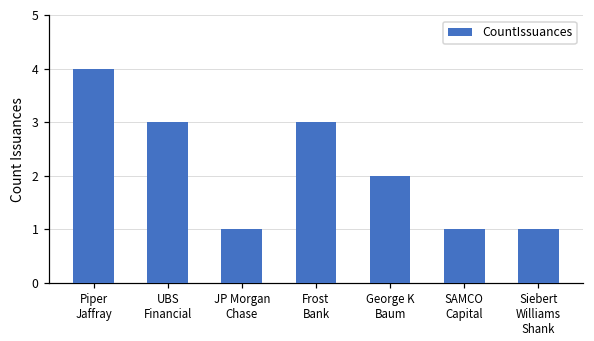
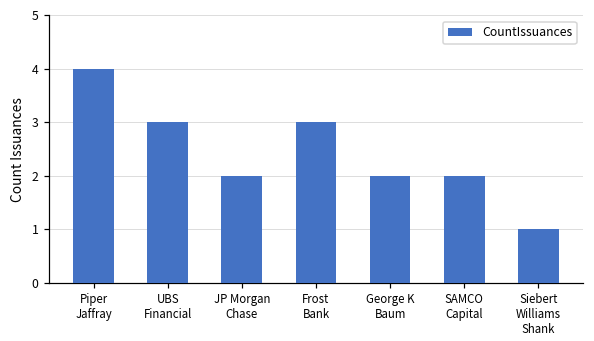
  {
    "Piper Jaffray": 4,
    "UBS Financial": 3,
-   "JP Morgan Chase": 1,
+   "JP Morgan Chase": 2,
    "Frost Bank": 3,
    "George K Baum": 2,
-   "SAMCO Capital": 1,
+   "SAMCO Capital": 2,
    "Siebert Williams Shank": 1
  }
